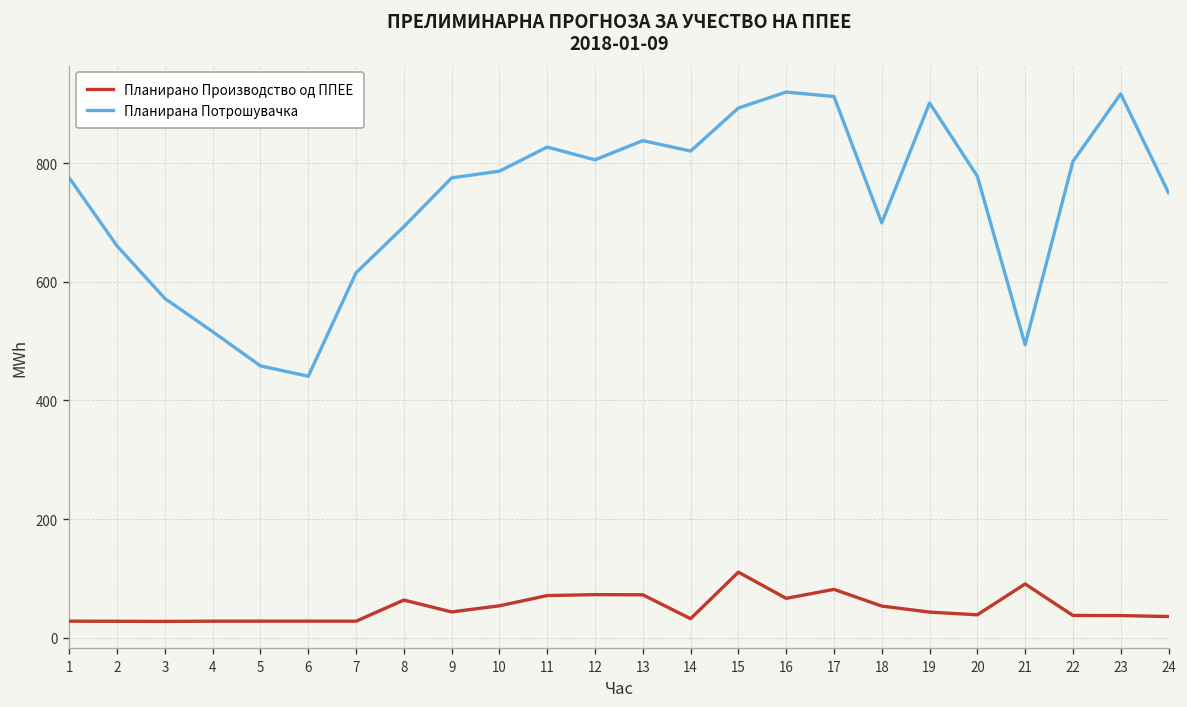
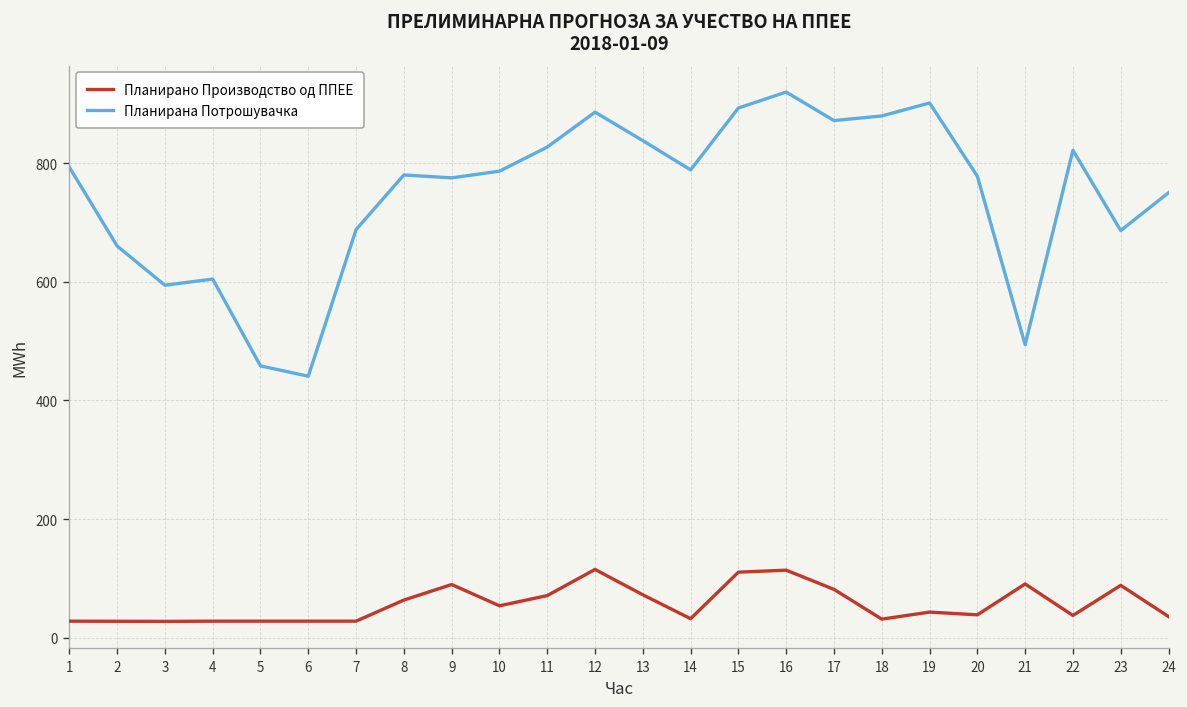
  {
    "Планирано Производство од ППЕЕ": {
      "1": 30,
      "2": 30,
      "3": 30,
      "4": 30,
      "5": 30,
      "6": 30,
      "7": 30,
      "8": 60,
-     "9": 40,
+     "9": 90,
      "10": 50,
      "11": 70,
-     "12": 70,
+     "12": 120,
      "13": 70,
      "14": 30,
      "15": 110,
-     "16": 70,
+     "16": 110,
      "17": 80,
-     "18": 50,
+     "18": 30,
      "19": 40,
      "20": 40,
      "21": 90,
      "22": 40,
-     "23": 40,
+     "23": 90,
      "24": 40
    },
    "Планирана Потрошувачка": {
-     "1": 780,
+     "1": 790,
      "2": 660,
-     "3": 570,
-     "4": 520,
+     "3": 590,
+     "4": 600,
      "5": 460,
      "6": 440,
-     "7": 620,
-     "8": 690,
+     "7": 690,
+     "8": 780,
      "9": 780,
      "10": 790,
      "11": 830,
-     "12": 810,
+     "12": 890,
      "13": 840,
-     "14": 820,
+     "14": 790,
      "15": 890,
      "16": 920,
-     "17": 910,
-     "18": 700,
+     "17": 870,
+     "18": 880,
      "19": 900,
      "20": 780,
      "21": 490,
-     "22": 800,
-     "23": 920,
+     "22": 820,
+     "23": 690,
      "24": 750
    }
  }
